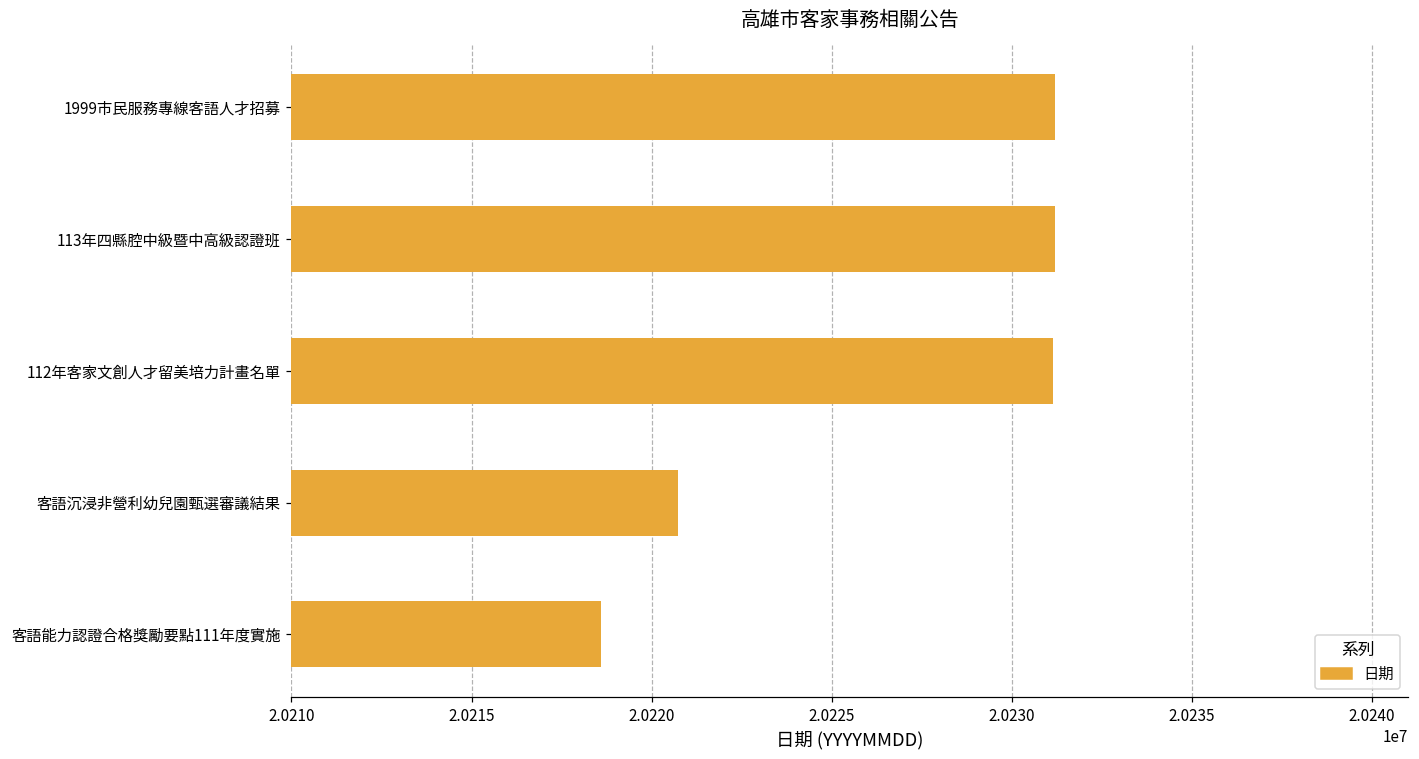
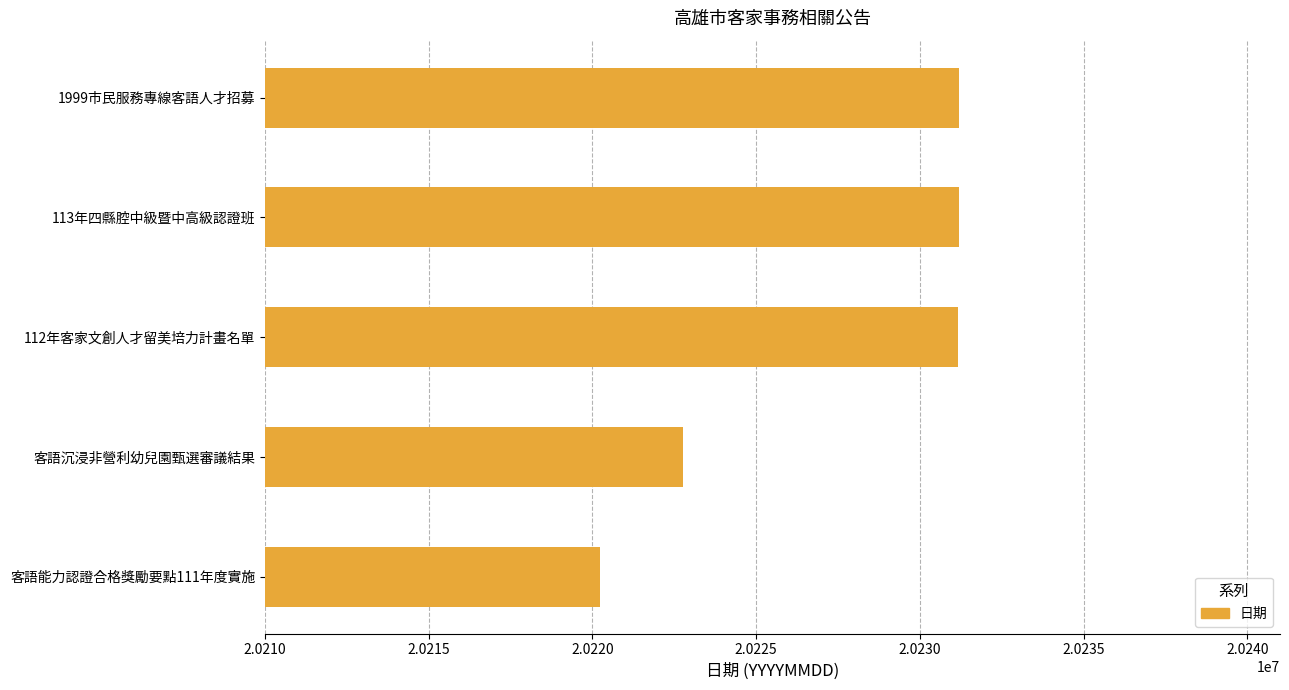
  {
    "1999市民服務專線客語人才招募": 20231200,
    "113年四縣腔中級暨中高級認證班": 20231200,
    "112年客家文創人才留美培力計畫名單": 20231200,
-   "客語沉浸非營利幼兒園甄選審議結果": 20220700,
-   "客語能力認證合格獎勵要點111年度實施": 20218600
+   "客語沉浸非營利幼兒園甄選審議結果": 20222800,
+   "客語能力認證合格獎勵要點111年度實施": 20220200
  }
